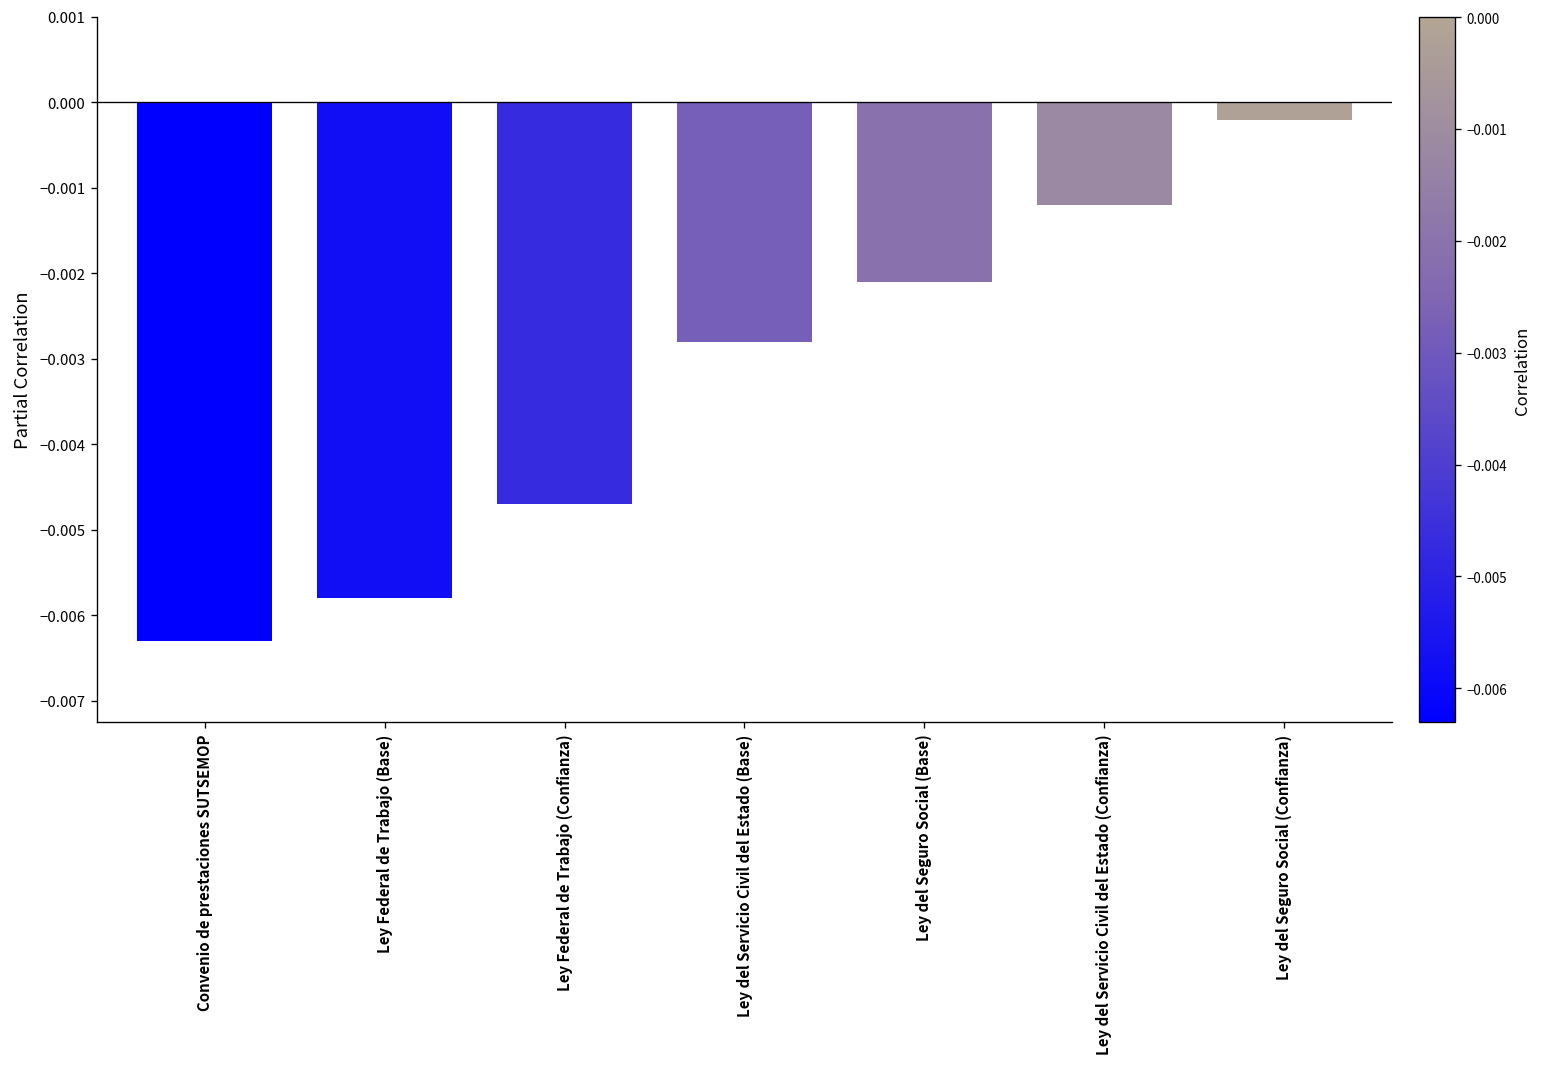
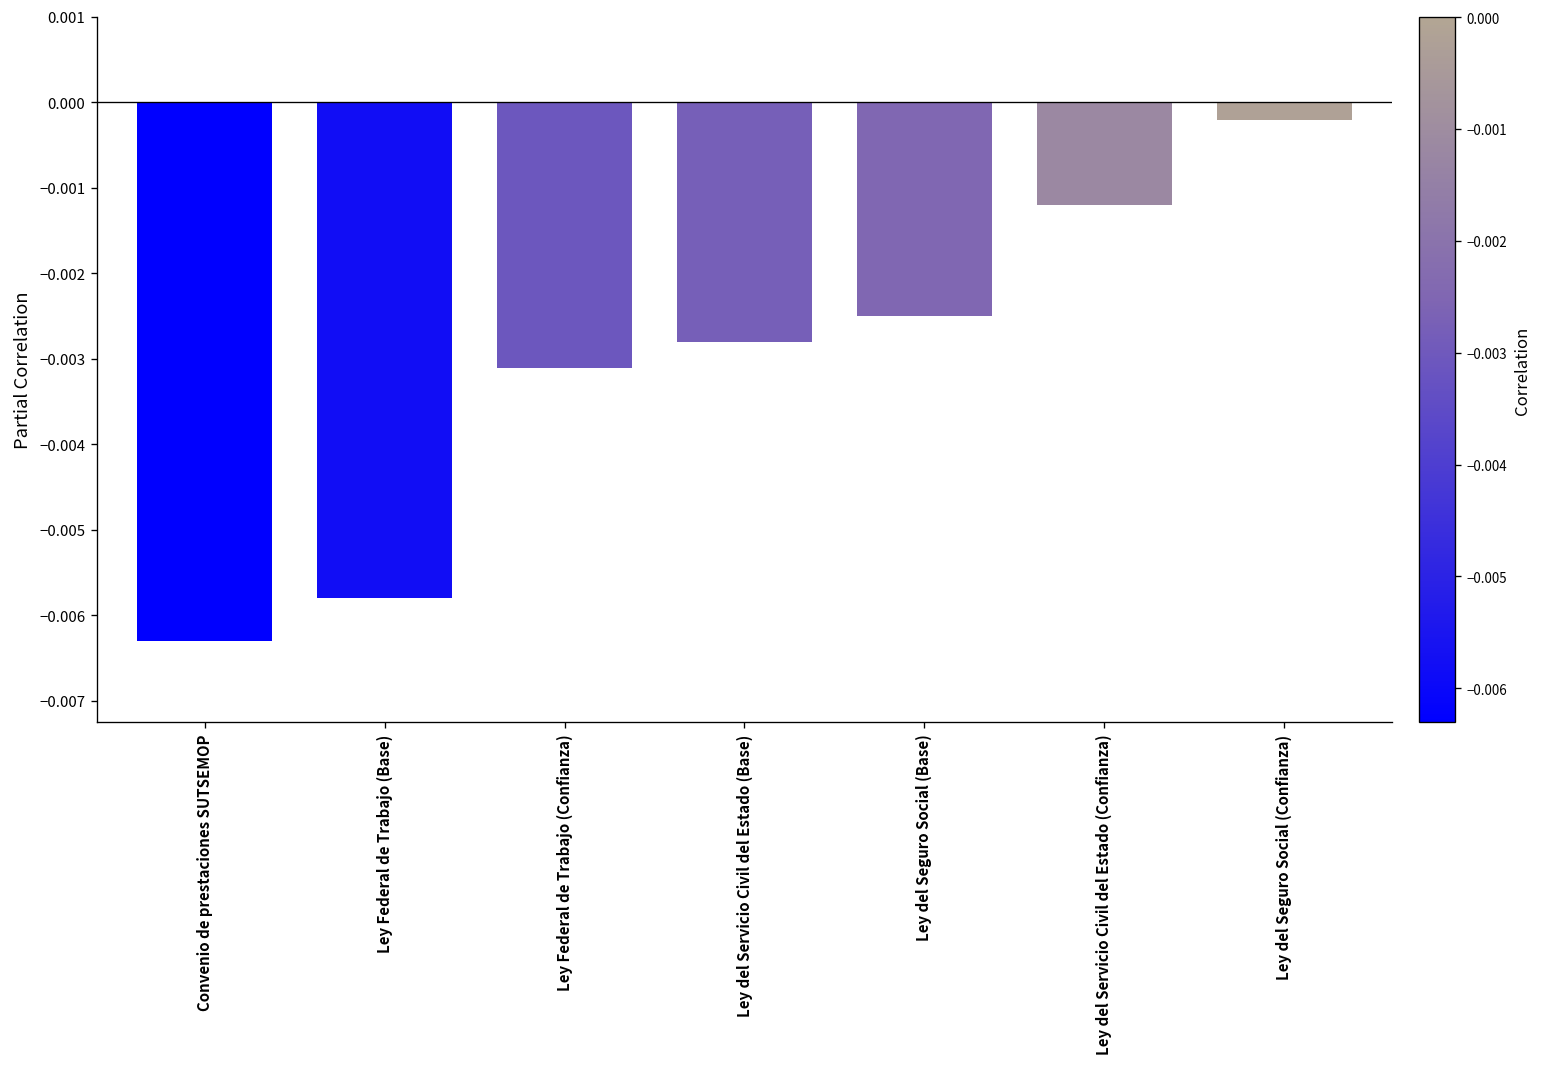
  {
    "Convenio de prestaciones SUTSEMOP": -0.0063,
    "Ley Federal de Trabajo (Base)": -0.0058,
-   "Ley Federal de Trabajo (Confianza)": -0.0047,
+   "Ley Federal de Trabajo (Confianza)": -0.0031,
    "Ley del Servicio Civil del Estado (Base)": -0.0028,
-   "Ley del Seguro Social (Base)": -0.0021,
+   "Ley del Seguro Social (Base)": -0.0025,
    "Ley del Servicio Civil del Estado (Confianza)": -0.0012,
    "Ley del Seguro Social (Confianza)": -0.0002
  }
